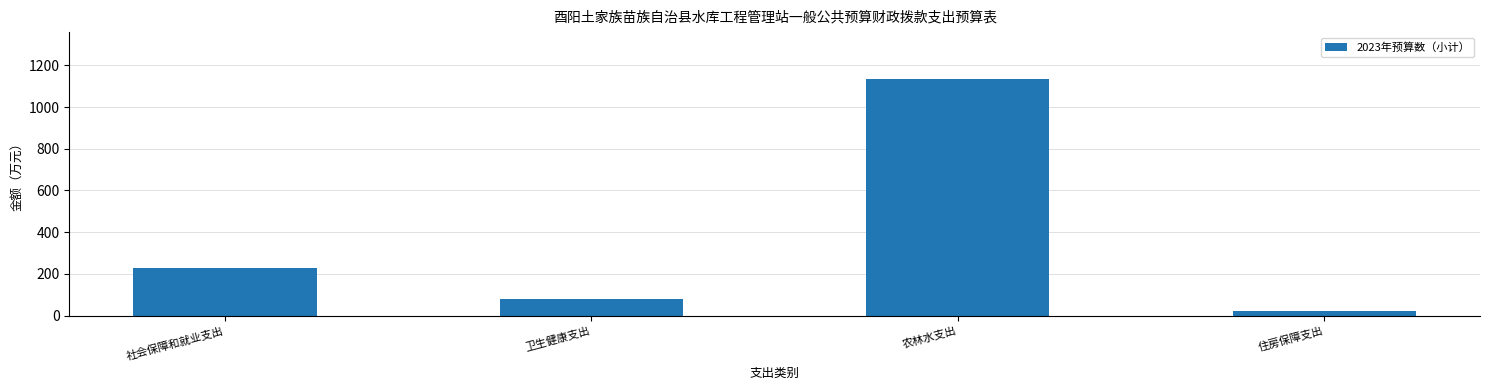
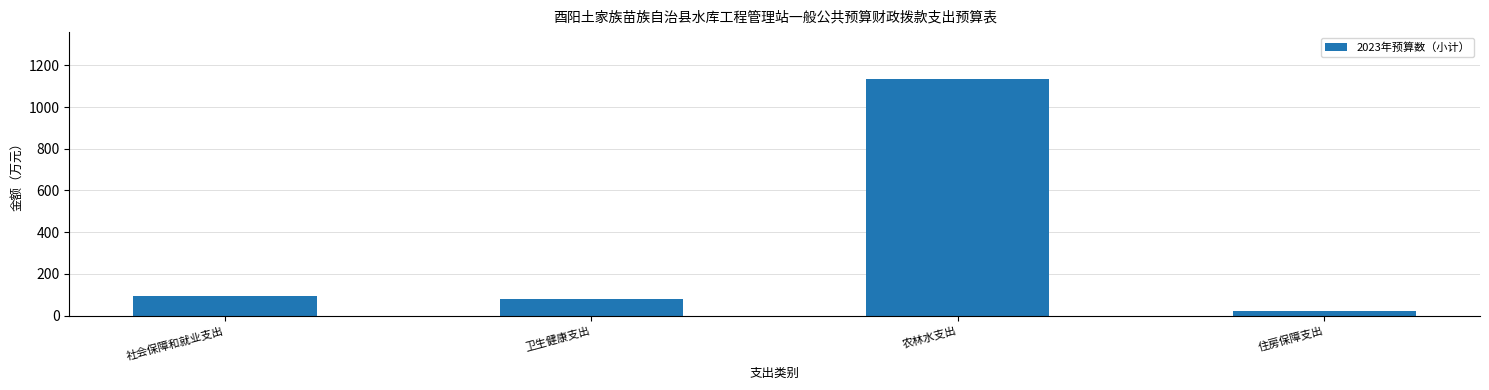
  {
-   "社会保障和就业支出": 230,
+   "社会保障和就业支出": 90,
    "卫生健康支出": 80,
    "农林水支出": 1130,
    "住房保障支出": 20
  }
